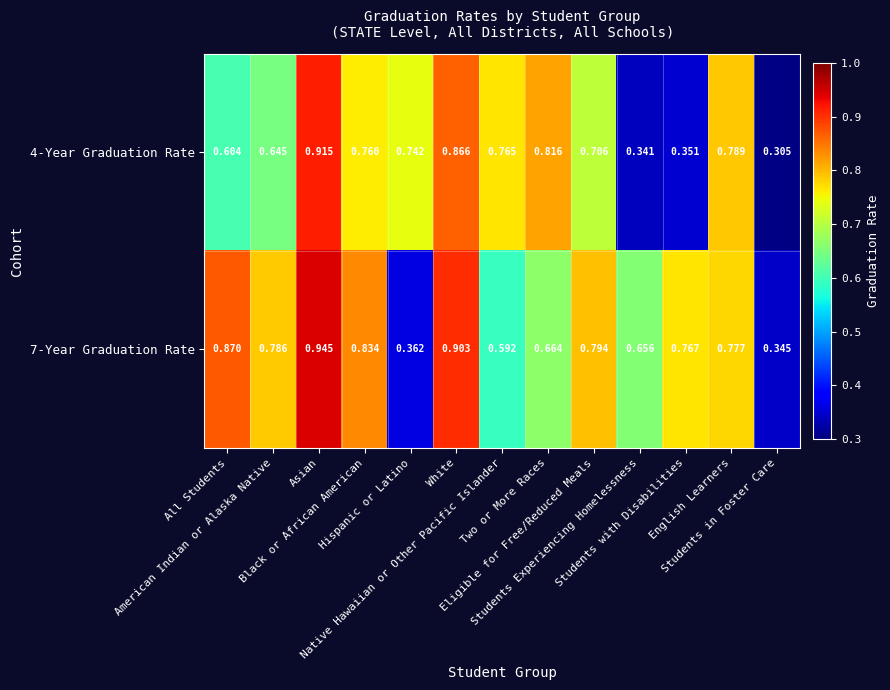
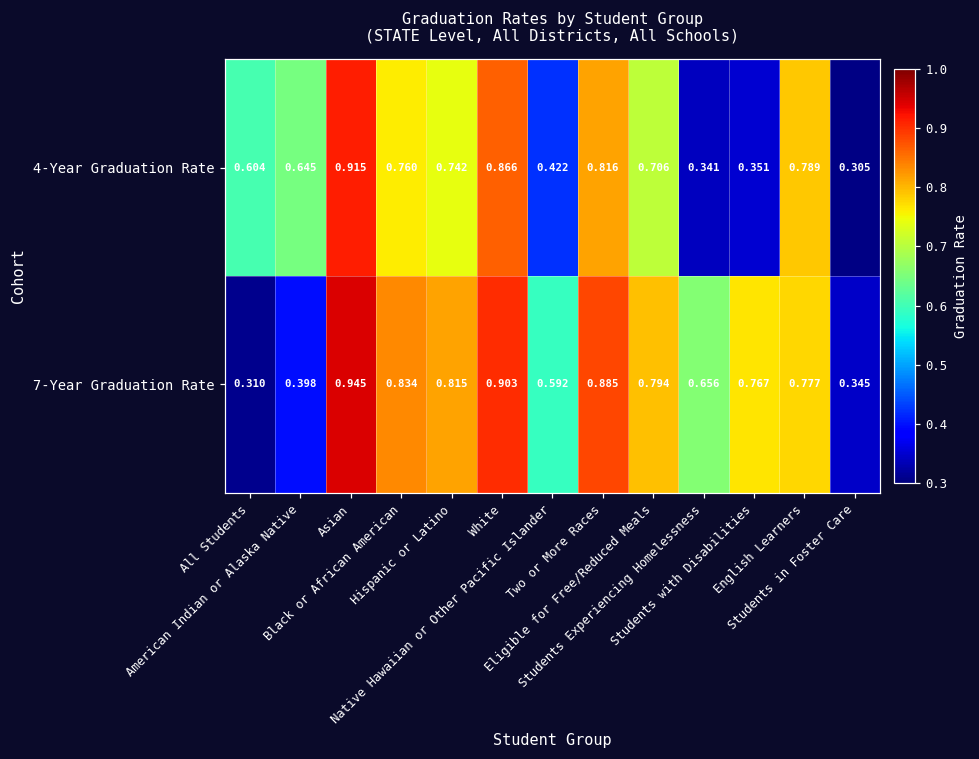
  {
    "4-Year Graduation Rate": {
      "All Students": 0.604,
      "American Indian or Alaska Native": 0.645,
      "Asian": 0.915,
      "Black or African American": 0.760,
      "Hispanic or Latino": 0.742,
      "White": 0.866,
-     "Native Hawaiian or Other Pacific Islander": 0.765,
+     "Native Hawaiian or Other Pacific Islander": 0.422,
      "Two or More Races": 0.816,
      "Eligible for Free/Reduced Meals": 0.706,
      "Students Experiencing Homelessness": 0.341,
      "Students with Disabilities": 0.351,
      "English Learners": 0.789,
      "Students in Foster Care": 0.305
    },
    "7-Year Graduation Rate": {
-     "All Students": 0.870,
-     "American Indian or Alaska Native": 0.786,
+     "All Students": 0.310,
+     "American Indian or Alaska Native": 0.398,
      "Asian": 0.945,
      "Black or African American": 0.834,
-     "Hispanic or Latino": 0.362,
+     "Hispanic or Latino": 0.815,
      "White": 0.903,
      "Native Hawaiian or Other Pacific Islander": 0.592,
-     "Two or More Races": 0.664,
+     "Two or More Races": 0.885,
      "Eligible for Free/Reduced Meals": 0.794,
      "Students Experiencing Homelessness": 0.656,
      "Students with Disabilities": 0.767,
      "English Learners": 0.777,
      "Students in Foster Care": 0.345
    }
  }
